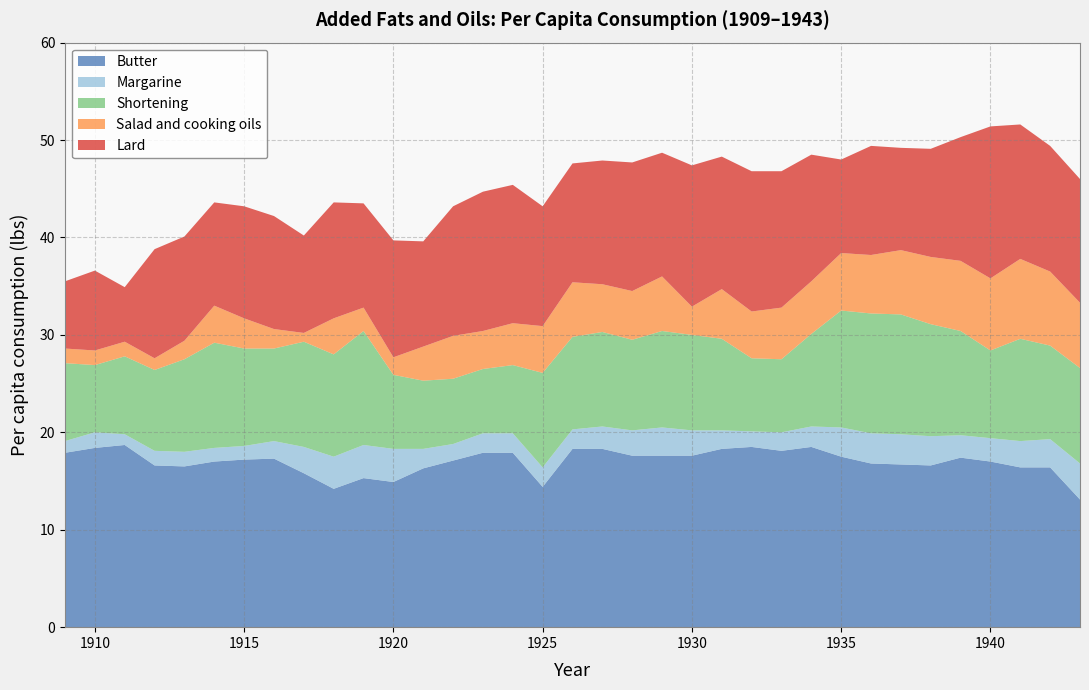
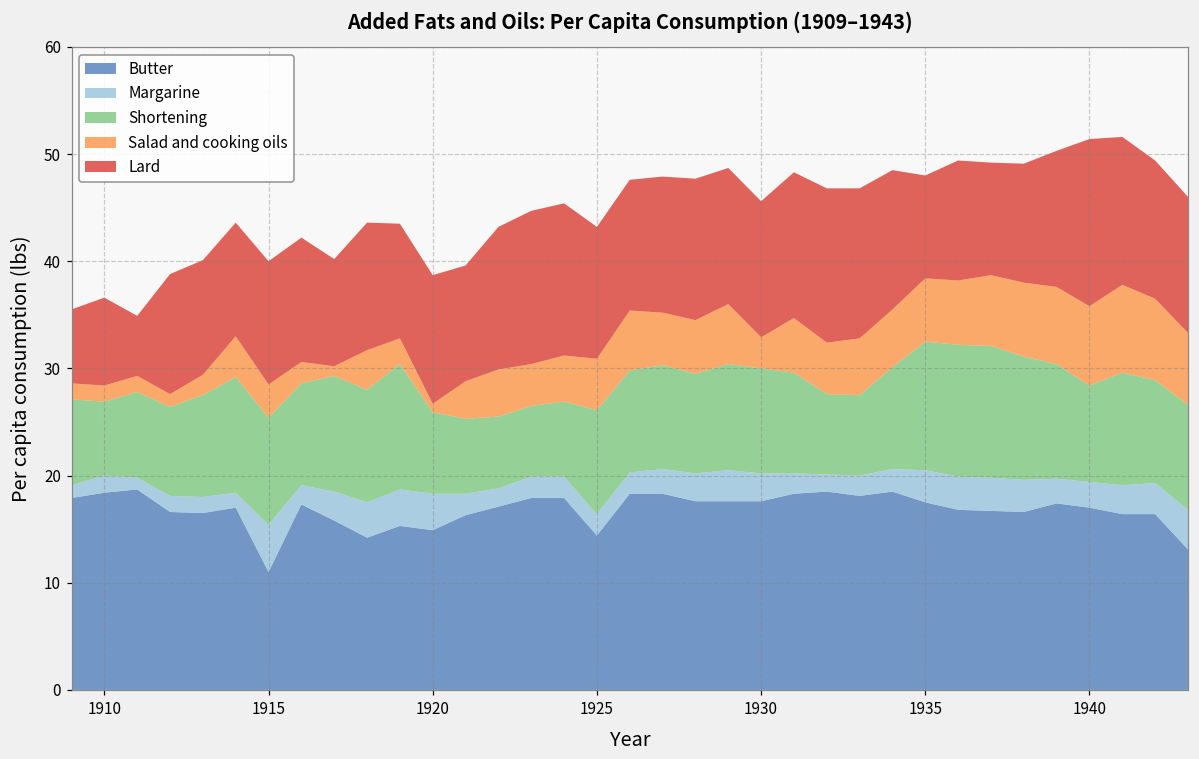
  {
    "Butter": {
      "1910": 18,
-     "1915": 17,
+     "1915": 11,
      "1920": 15,
      "1925": 14,
      "1930": 18,
      "1935": 18,
      "1940": 17
    },
    "Margarine": {
      "1910": 2,
-     "1915": 1,
+     "1915": 4,
      "1920": 3,
      "1925": 2,
      "1930": 3,
      "1935": 3,
      "1940": 2
    },
    "Shortening": {
      "1910": 7,
      "1915": 10,
      "1920": 8,
      "1925": 10,
      "1930": 10,
      "1935": 12,
      "1940": 9
    },
    "Salad and cooking oils": {
      "1910": 2,
      "1915": 3,
-     "1920": 2,
+     "1920": 1,
      "1925": 5,
      "1930": 3,
      "1935": 6,
      "1940": 7
    },
    "Lard": {
      "1910": 8,
      "1915": 12,
      "1920": 12,
      "1925": 12,
-     "1930": 15,
+     "1930": 13,
      "1935": 10,
      "1940": 16
    }
  }
